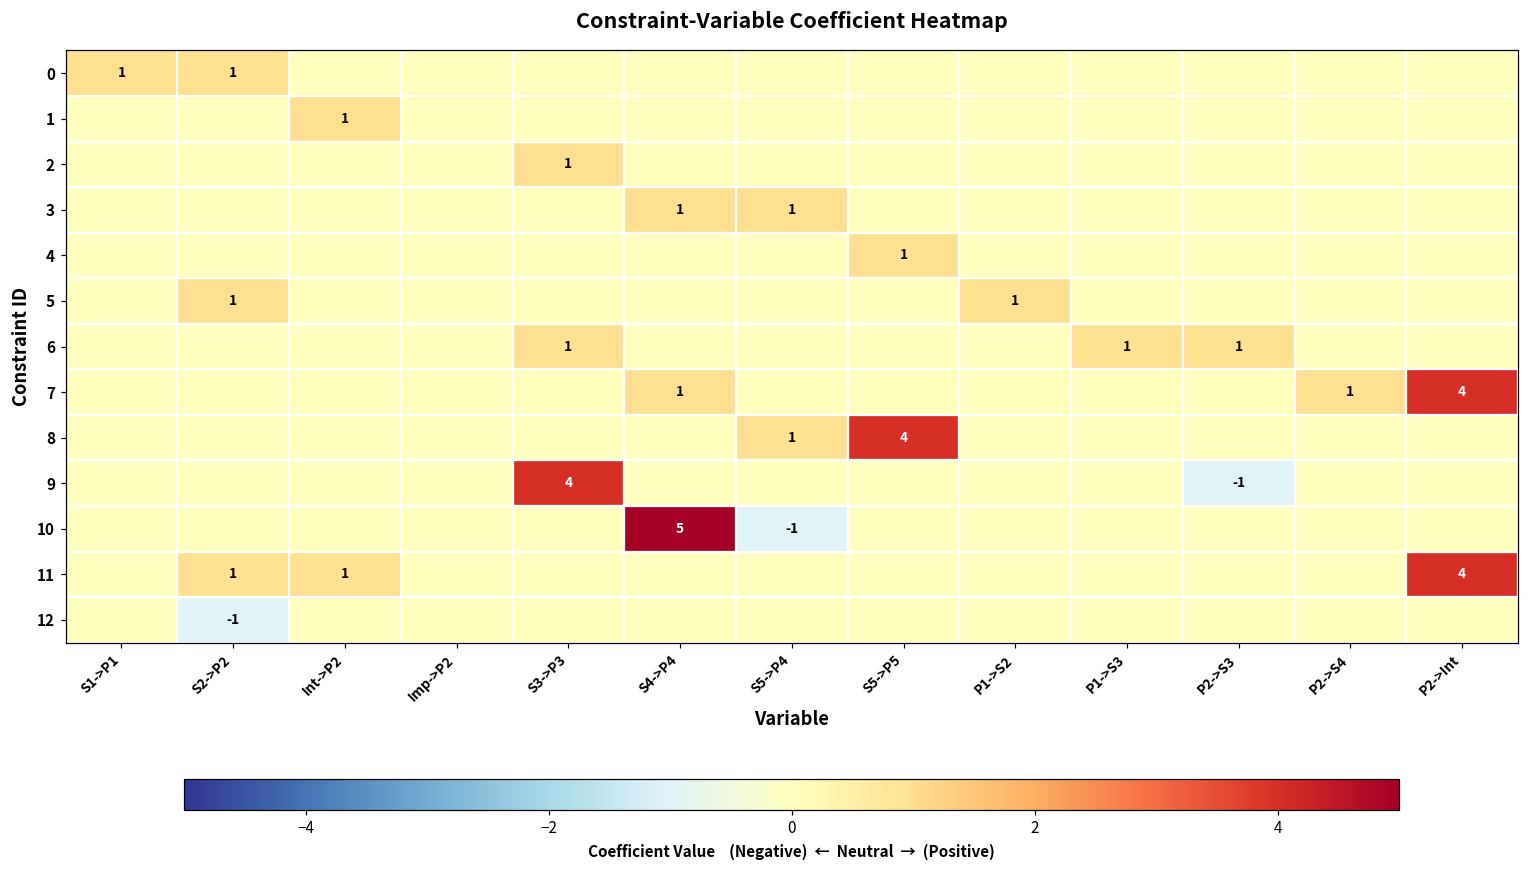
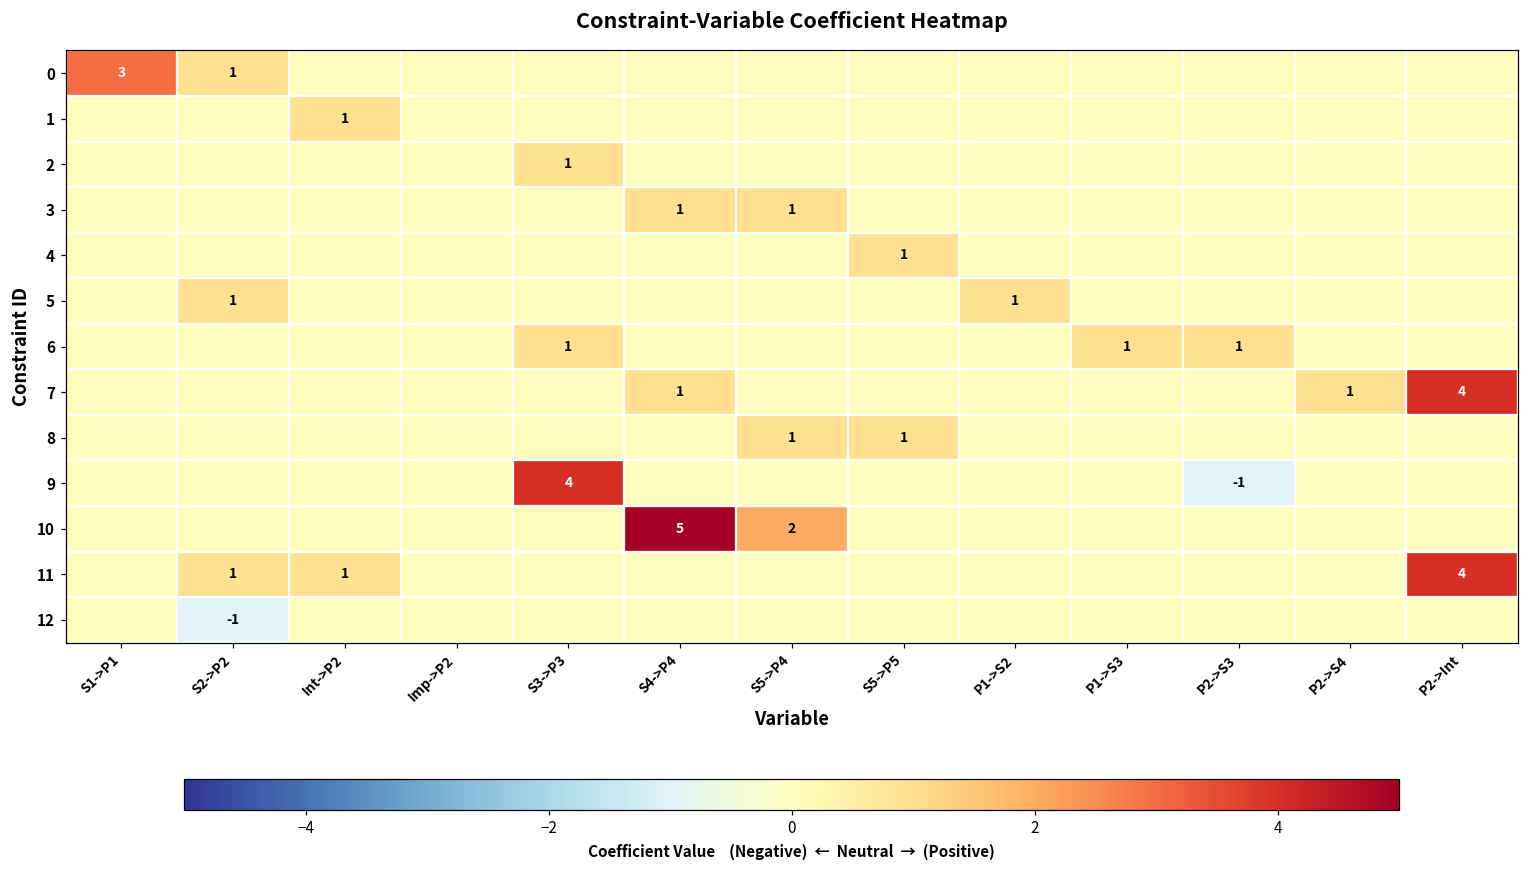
  {
    "0": {
-     "S1->P1": 1,
+     "S1->P1": 3,
      "S2->P2": 1
    },
    "1": {
      "Int->P2": 1
    },
    "2": {
      "S3->P3": 1
    },
    "3": {
      "S4->P4": 1,
      "S5->P4": 1
    },
    "4": {
      "S5->P5": 1
    },
    "5": {
      "S2->P2": 1,
      "P1->S2": 1
    },
    "6": {
      "S3->P3": 1,
      "P1->S3": 1,
      "P2->S3": 1
    },
    "7": {
      "S4->P4": 1,
      "P2->S4": 1,
      "P2->Int": 4
    },
    "8": {
      "S5->P4": 1,
-     "S5->P5": 4
+     "S5->P5": 1
    },
    "9": {
      "S3->P3": 4,
      "P2->S3": -1
    },
    "10": {
      "S4->P4": 5,
-     "S5->P4": -1
+     "S5->P4": 2
    },
    "11": {
      "S2->P2": 1,
      "Int->P2": 1,
      "P2->Int": 4
    },
    "12": {
      "S2->P2": -1
    }
  }
